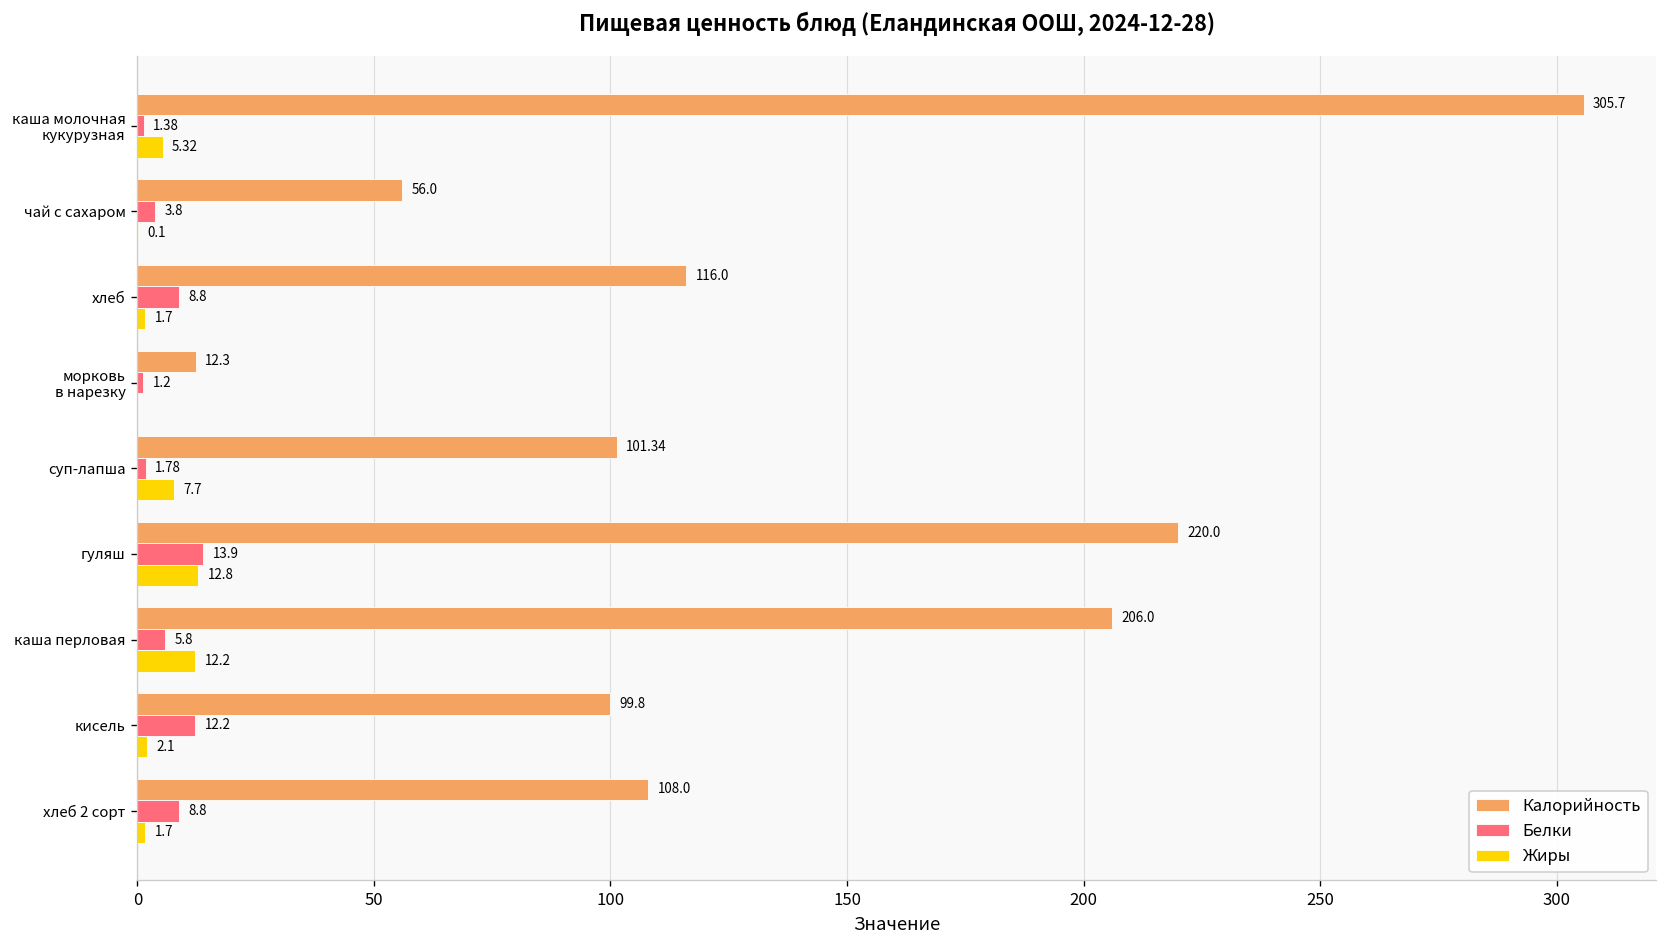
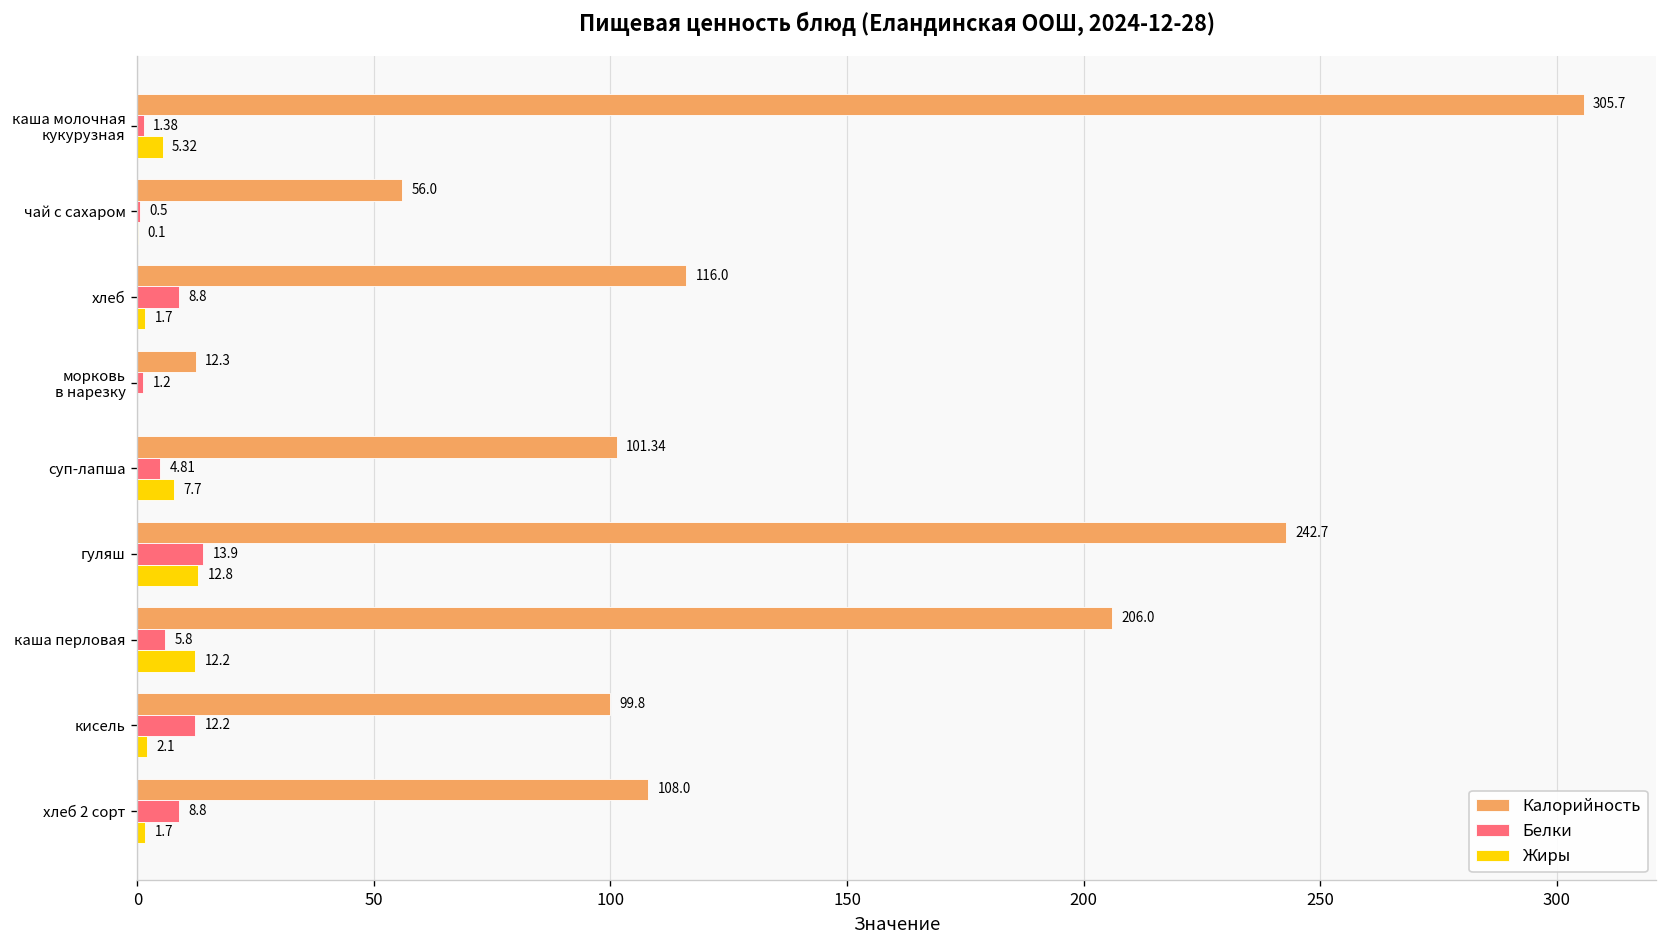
  {
    "Калорийность": {
      "каша молочная кукурузная": 305.7,
      "чай с сахаром": 56.0,
      "хлеб": 116.0,
      "морковь в нарезку": 12.3,
      "суп-лапша": 101.34,
-     "гуляш": 220.0,
+     "гуляш": 242.7,
      "каша перловая": 206.0,
      "кисель": 99.8,
      "хлеб 2 сорт": 108.0
    },
    "Белки": {
      "каша молочная кукурузная": 1.38,
-     "чай с сахаром": 3.8,
+     "чай с сахаром": 0.5,
      "хлеб": 8.8,
      "морковь в нарезку": 1.2,
-     "суп-лапша": 1.78,
+     "суп-лапша": 4.81,
      "гуляш": 13.9,
      "каша перловая": 5.8,
      "кисель": 12.2,
      "хлеб 2 сорт": 8.8
    },
    "Жиры": {
      "каша молочная кукурузная": 5.32,
      "чай с сахаром": 0.1,
      "хлеб": 1.7,
      "суп-лапша": 7.7,
      "гуляш": 12.8,
      "каша перловая": 12.2,
      "кисель": 2.1,
      "хлеб 2 сорт": 1.7
    }
  }
